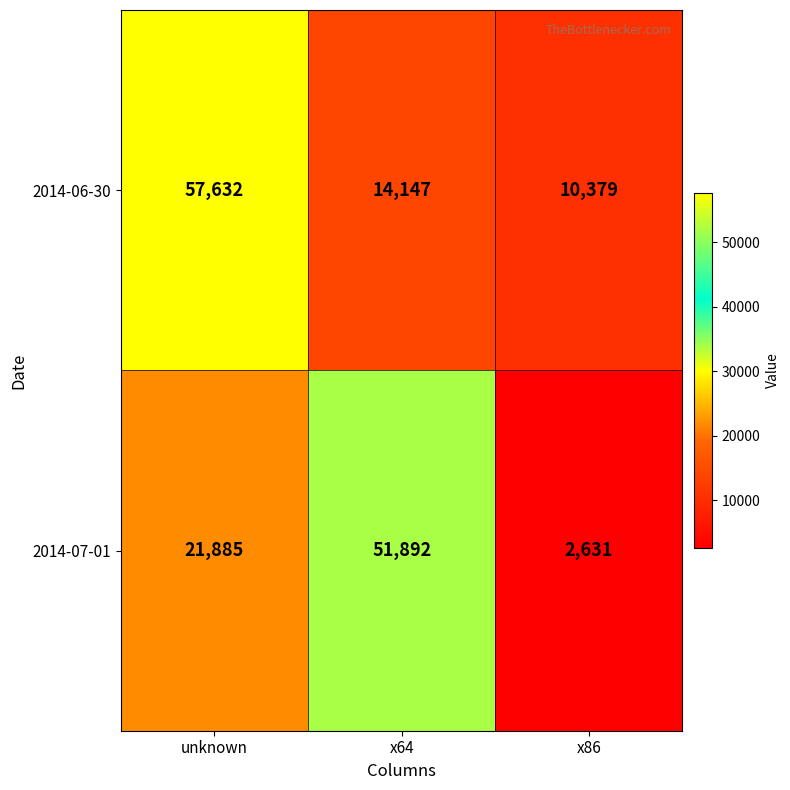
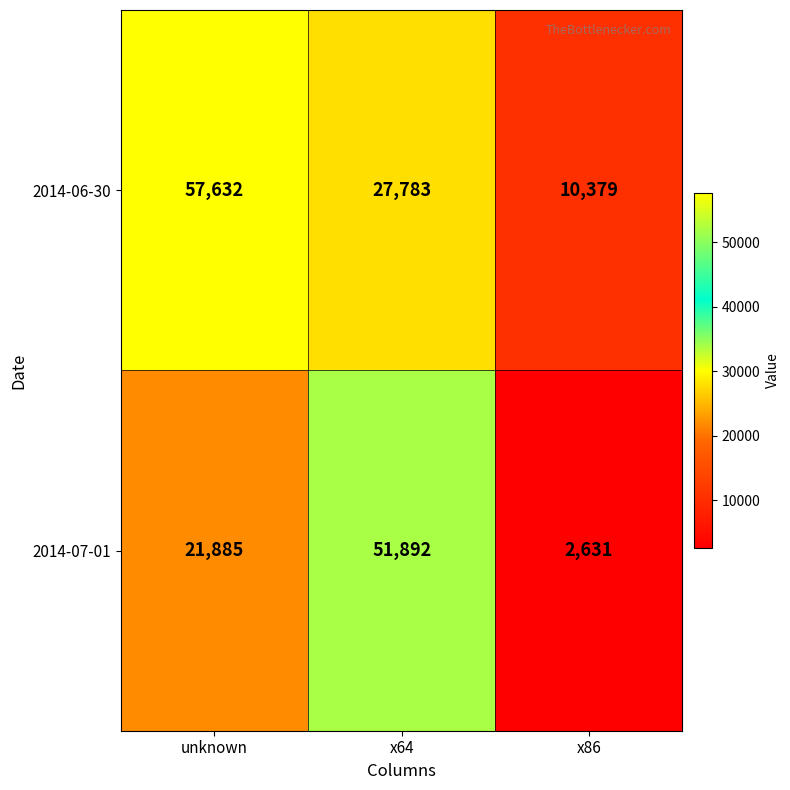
  {
    "2014-06-30": {
      "unknown": "57,632",
-     "x64": "14,147"
+     "x64": "27,783"
    },
    "2014-07-01": {
      "unknown": "21,885",
      "x64": "51,892",
      "x86": "2,631"
    }
  }
